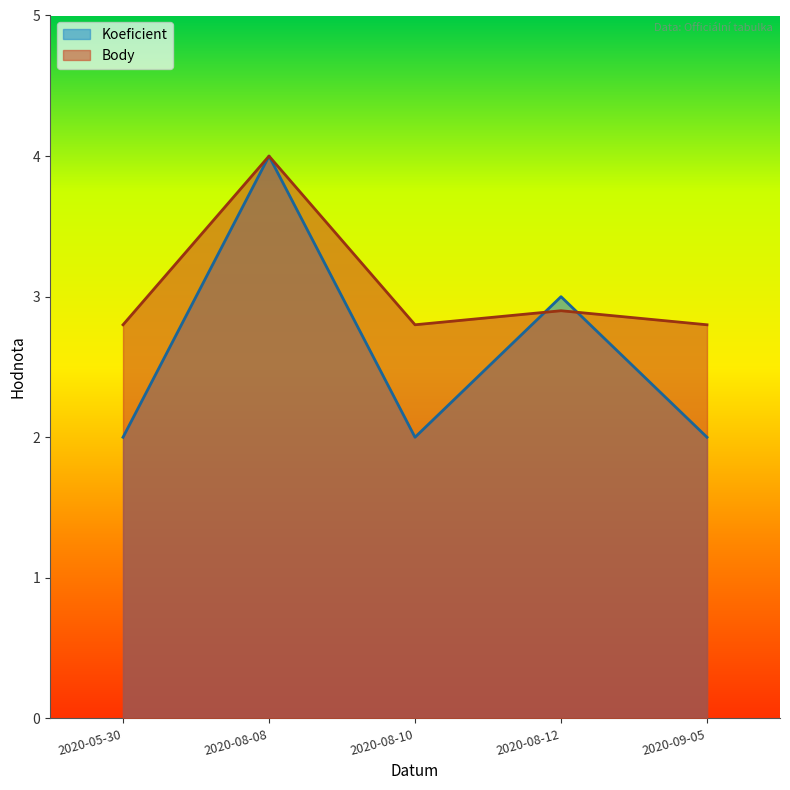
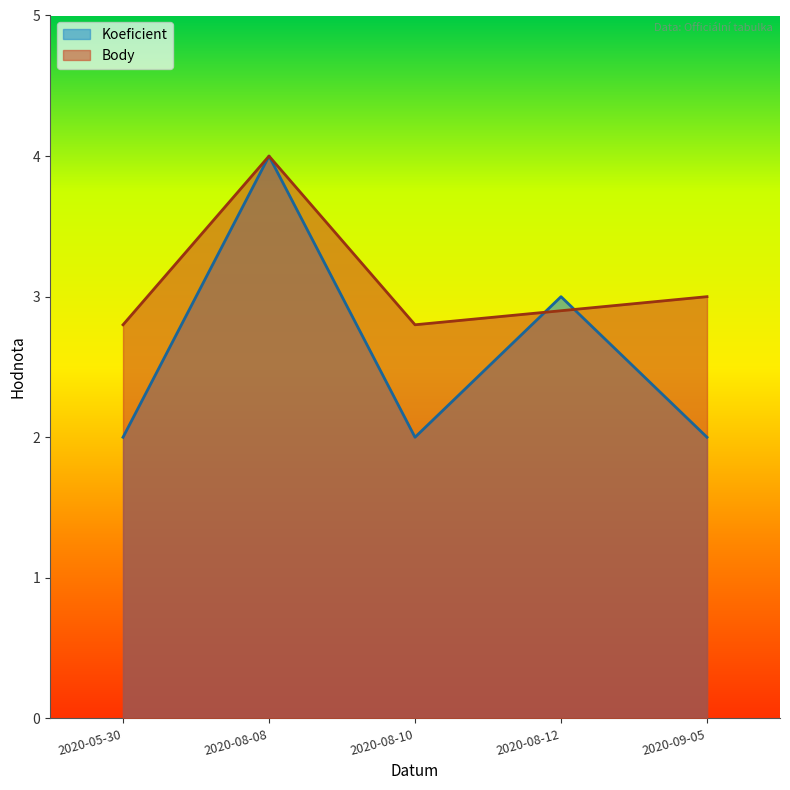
  {
    "Koeficient": {
      "2020-05-30": 2.0,
      "2020-08-10": 2.0,
      "2020-08-12": 3.0,
      "2020-09-05": 2.0
    },
    "Body": {
      "2020-05-30": 2.8,
      "2020-08-10": 2.8,
      "2020-08-12": 2.9,
-     "2020-09-05": 2.8
+     "2020-09-05": 3.0
    }
  }
